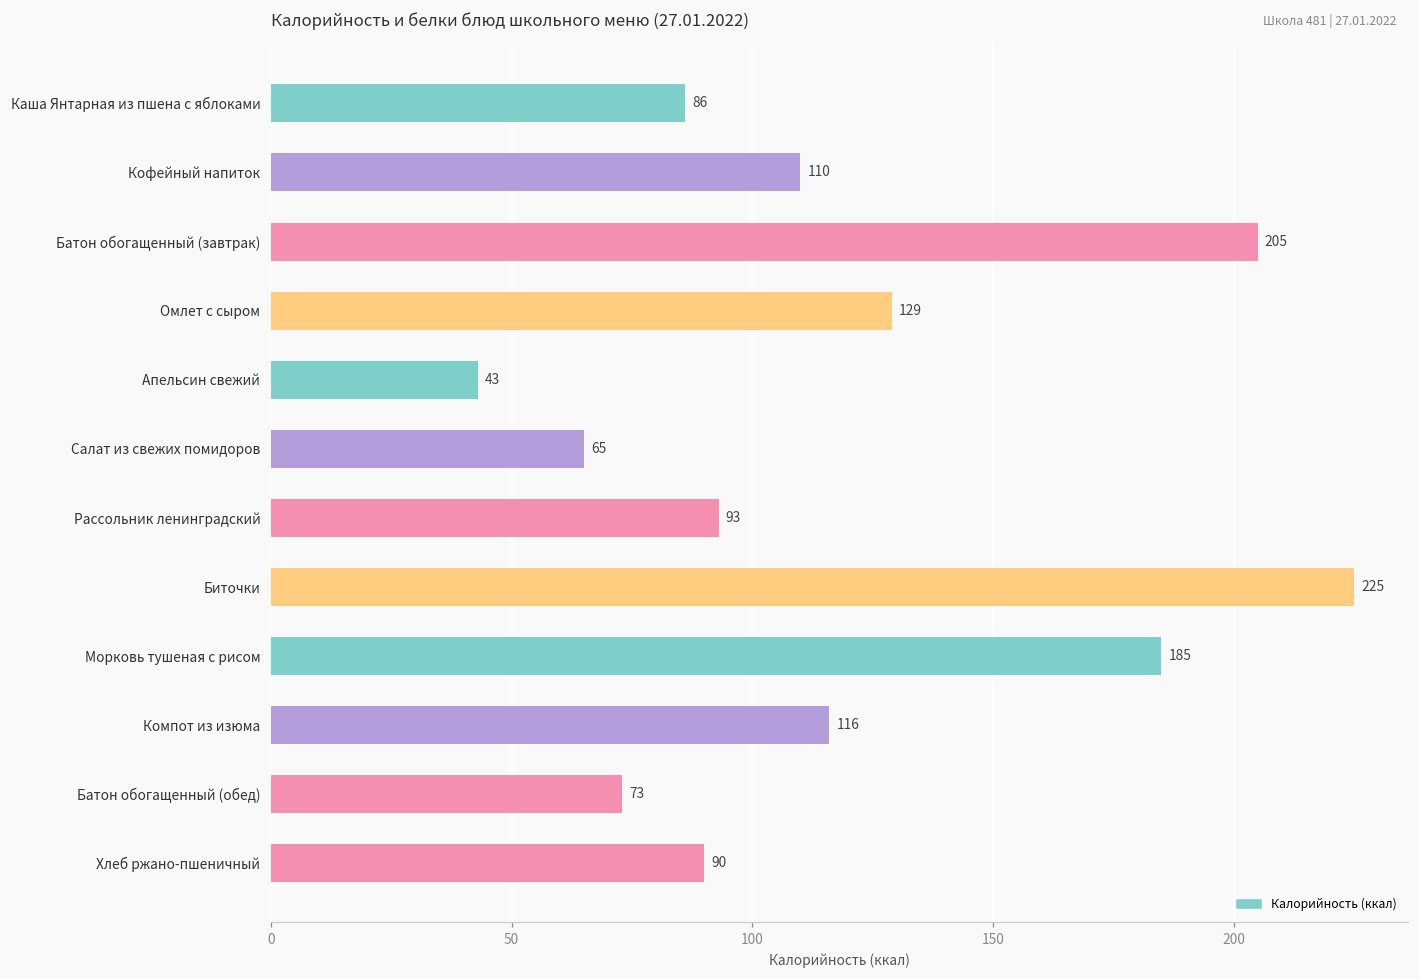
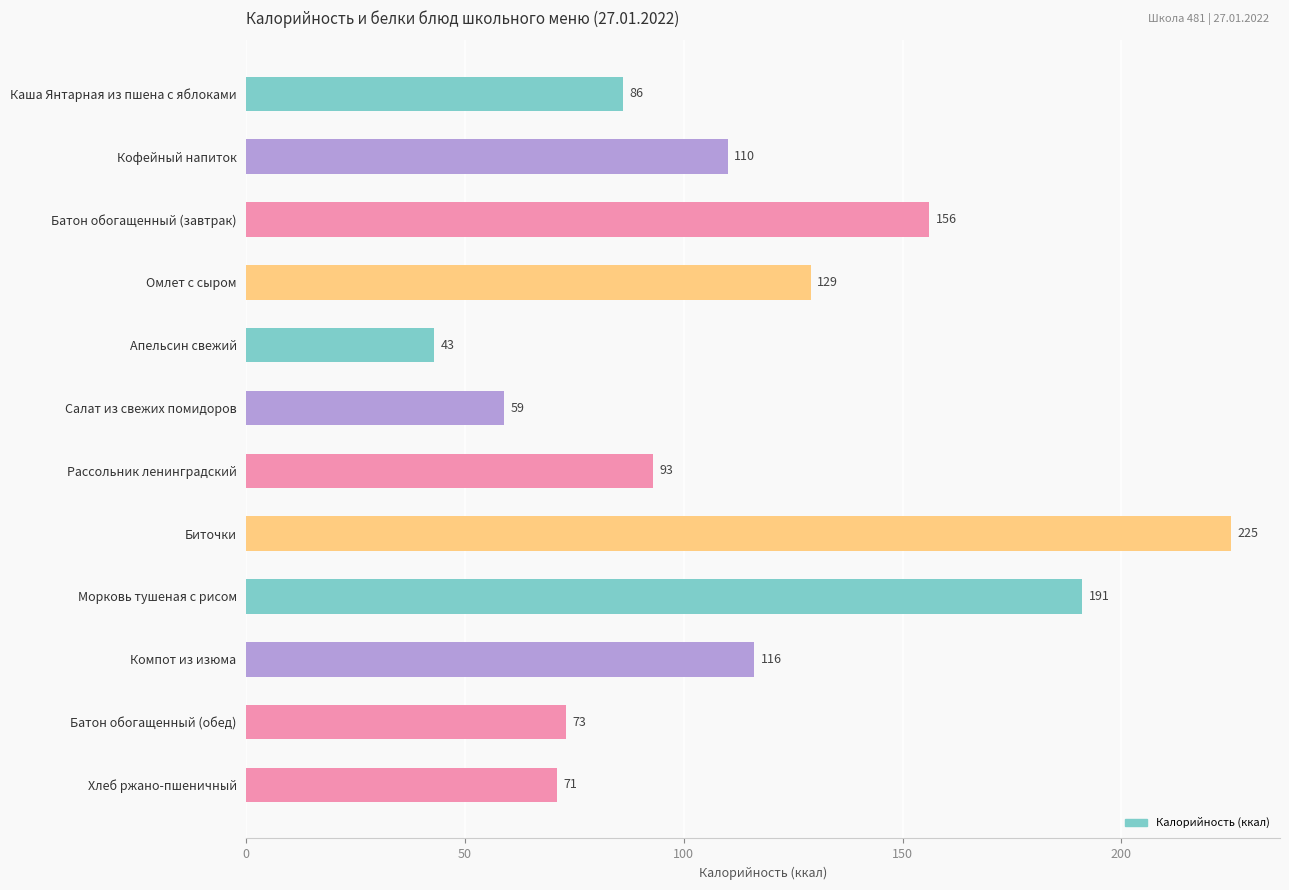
  {
    "Каша Янтарная из пшена с яблоками": 86,
    "Кофейный напиток": 110,
-   "Батон обогащенный (завтрак)": 205,
+   "Батон обогащенный (завтрак)": 156,
    "Омлет с сыром": 129,
    "Апельсин свежий": 43,
-   "Салат из свежих помидоров": 65,
+   "Салат из свежих помидоров": 59,
    "Рассольник ленинградский": 93,
    "Биточки": 225,
-   "Морковь тушеная с рисом": 185,
+   "Морковь тушеная с рисом": 191,
    "Компот из изюма": 116,
    "Батон обогащенный (обед)": 73,
-   "Хлеб ржано-пшеничный": 90
+   "Хлеб ржано-пшеничный": 71
  }
